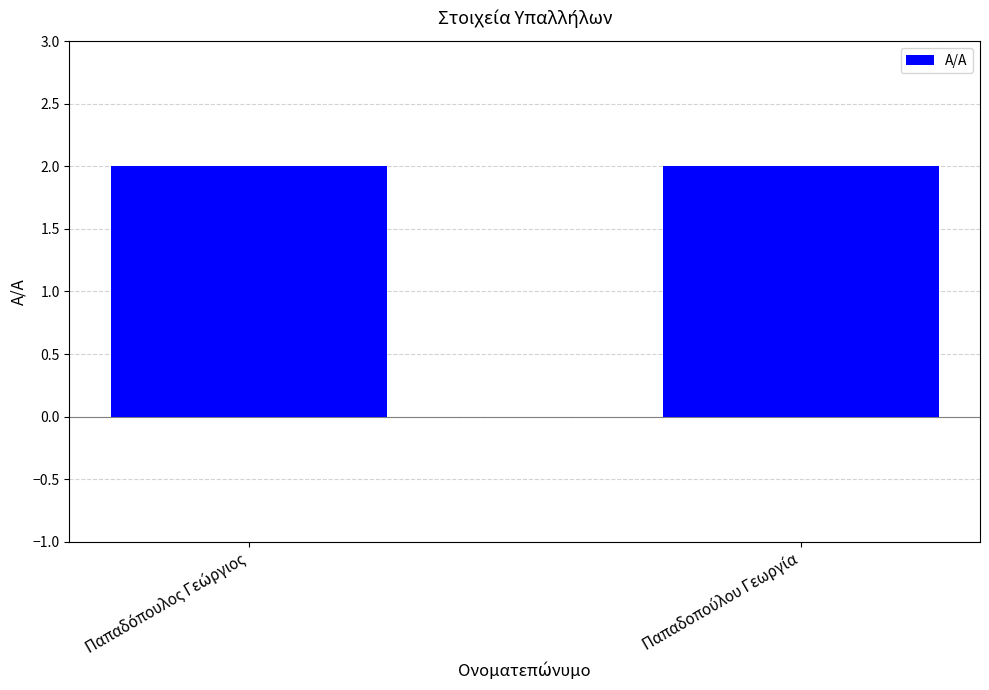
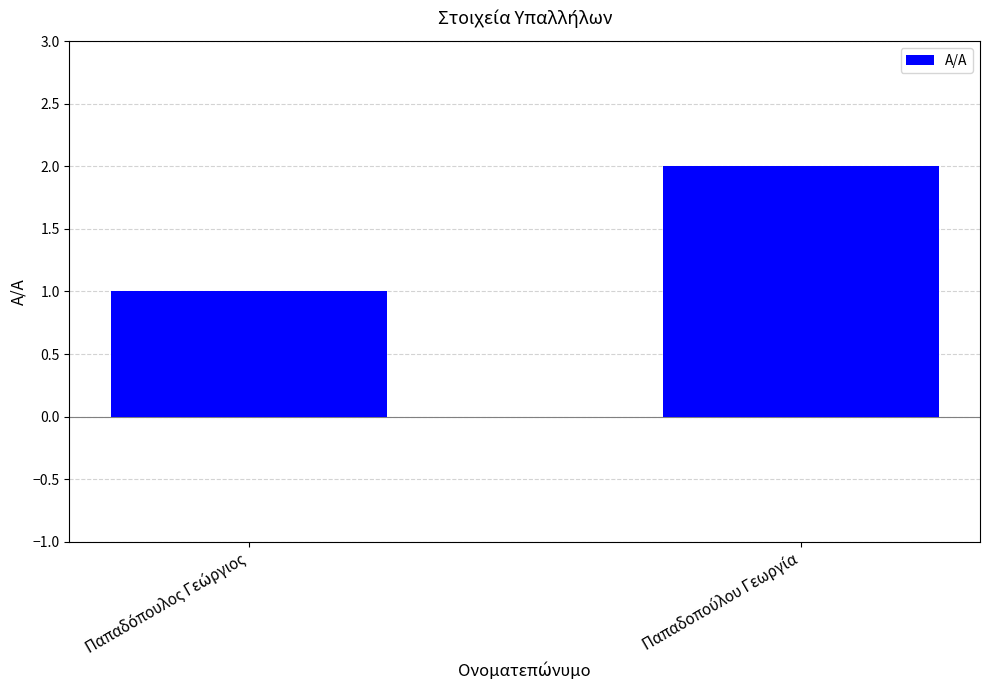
  {
-   "Παπαδόπουλος Γεώργιος": 2,
+   "Παπαδόπουλος Γεώργιος": 1,
    "Παπαδοπούλου Γεωργία": 2
  }
